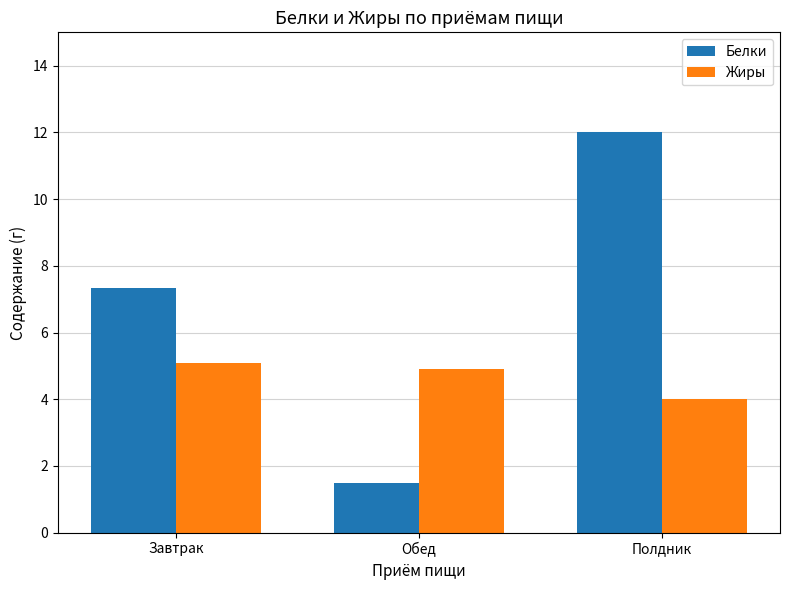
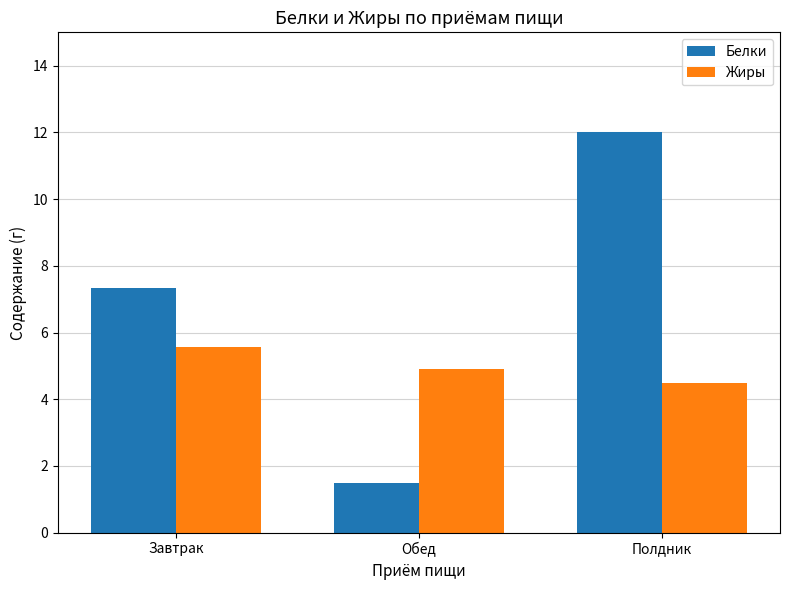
  {
    "Белки": {
      "Завтрак": 7.3,
      "Обед": 1.5,
      "Полдник": 12.0
    },
    "Жиры": {
-     "Завтрак": 5.1,
+     "Завтрак": 5.6,
      "Обед": 4.9,
-     "Полдник": 4.0
+     "Полдник": 4.5
    }
  }
